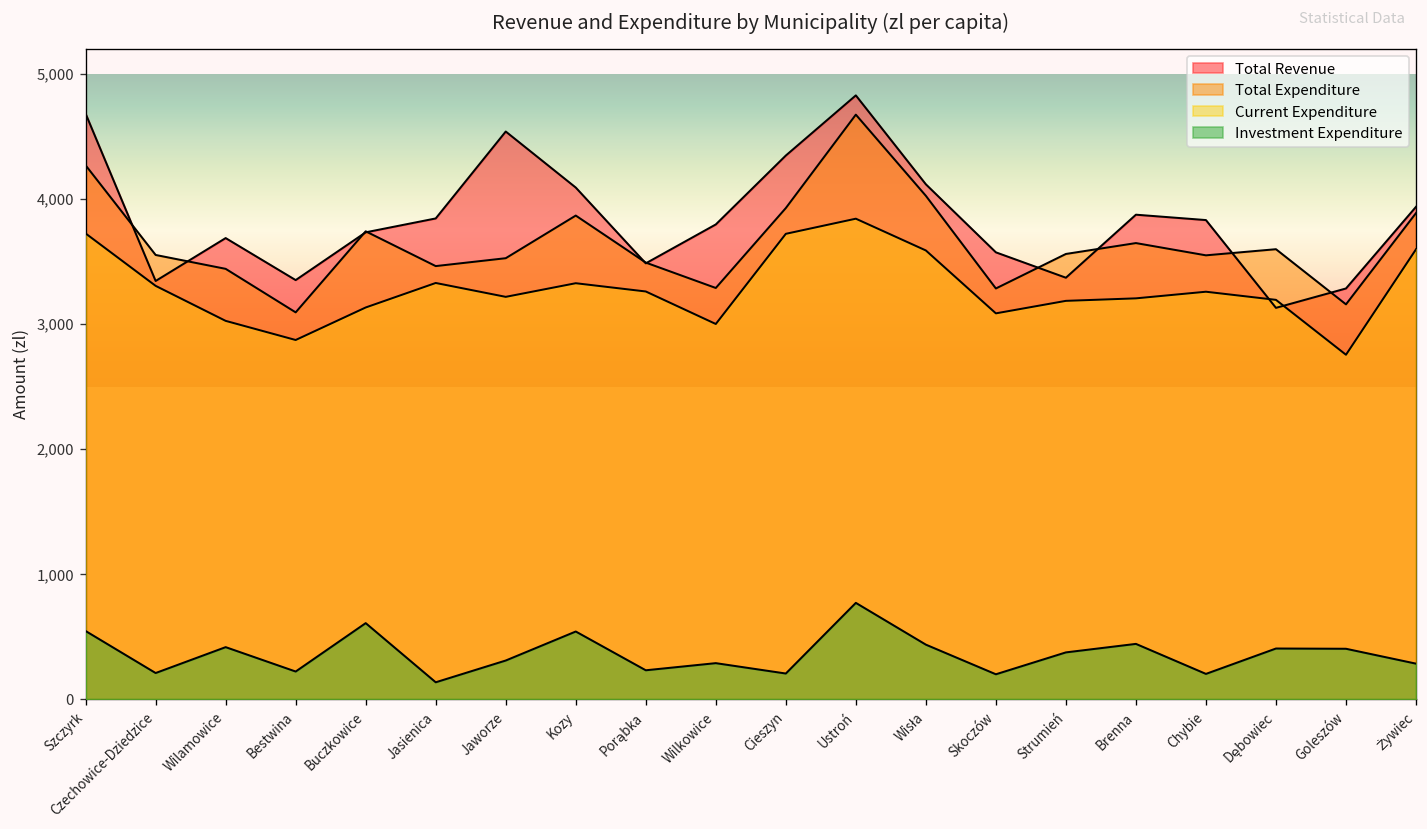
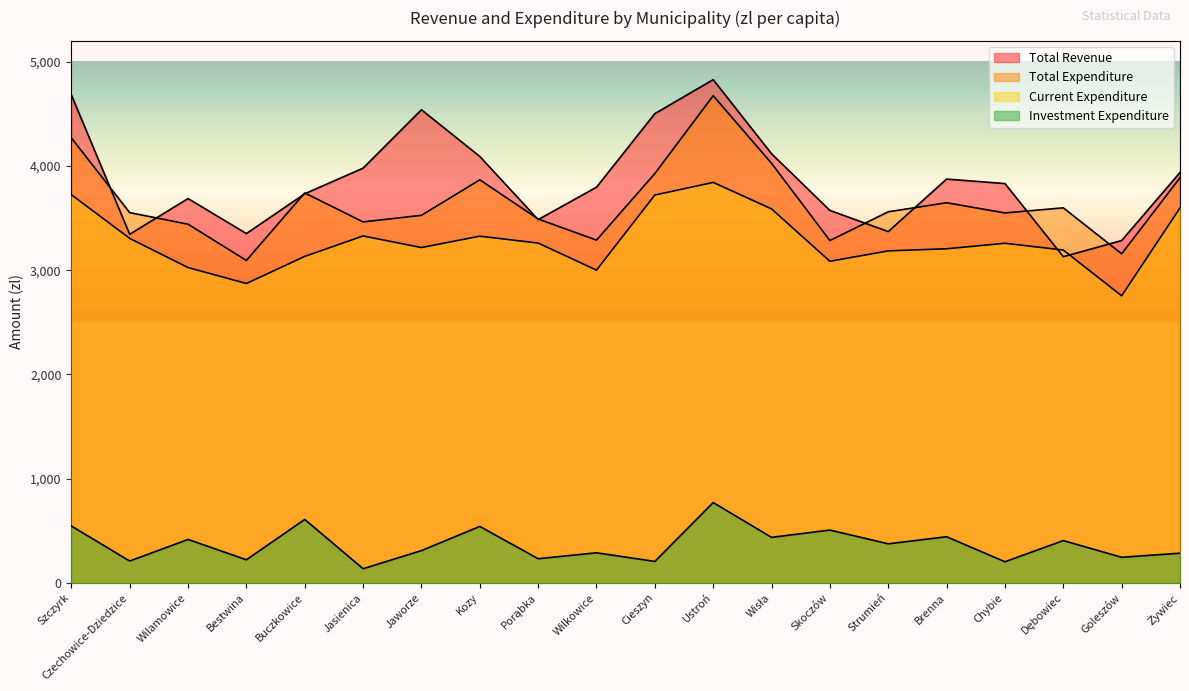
  {
    "Total Revenue": {
      "Szczyrk": "4,680",
      "Czechowice-Dziedzice": "3,340",
      "Wilamowice": "3,690",
      "Bestwina": "3,350",
-     "Jasienica": "3,840",
+     "Jasienica": "3,980",
      "Jaworze": "4,540",
      "Kozy": "4,090",
      "Wilkowice": "3,800",
-     "Cieszyn": "4,350",
+     "Cieszyn": "4,500",
      "Ustroń": "4,830",
      "Wisła": "4,120",
      "Skoczów": "3,570",
      "Strumień": "3,370",
      "Brenna": "3,870",
      "Chybie": "3,830",
      "Dębowiec": "3,130",
      "Goleszów": "3,280",
      "Żywiec": "3,940"
    },
    "Investment Expenditure": {
      "Szczyrk": "550",
      "Czechowice-Dziedzice": "210",
      "Wilamowice": "420",
      "Bestwina": "220",
      "Buczkowice": "610",
      "Jasienica": "140",
      "Jaworze": "310",
      "Kozy": "540",
      "Porąbka": "230",
      "Wilkowice": "290",
      "Cieszyn": "210",
      "Ustroń": "770",
      "Wisła": "440",
-     "Skoczów": "200",
+     "Skoczów": "510",
      "Strumień": "370",
      "Brenna": "440",
      "Chybie": "200",
      "Dębowiec": "410",
-     "Goleszów": "400",
+     "Goleszów": "250",
      "Żywiec": "280"
    }
  }
